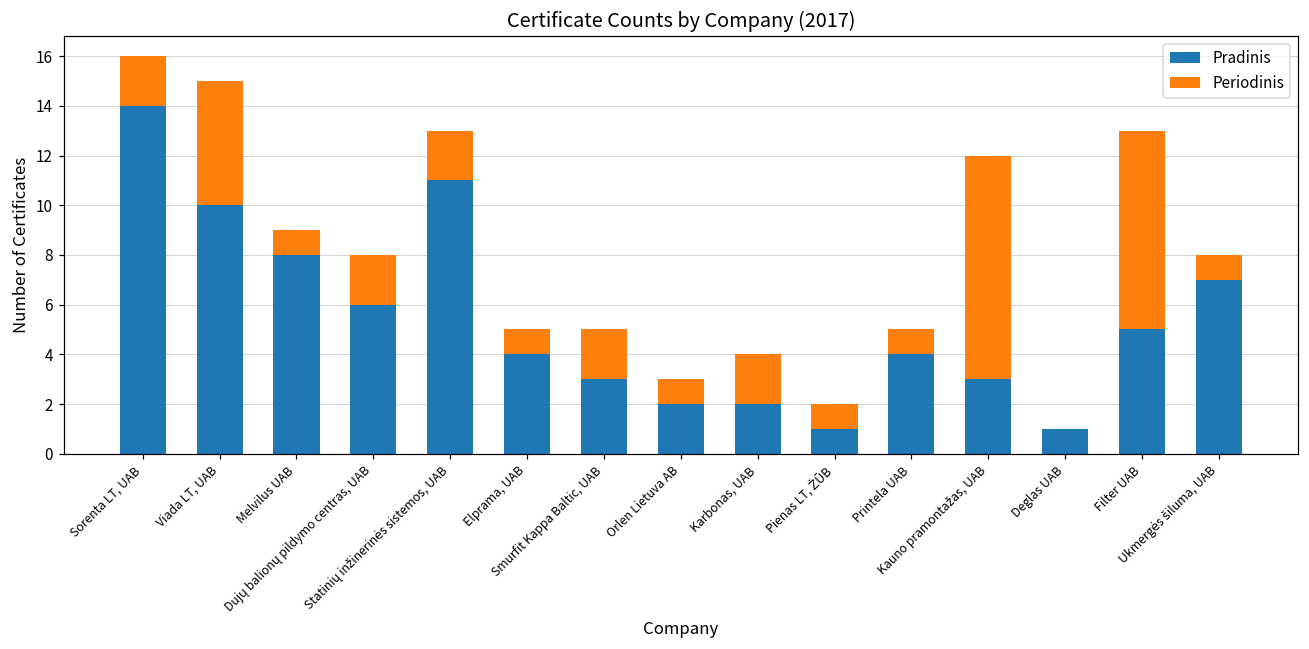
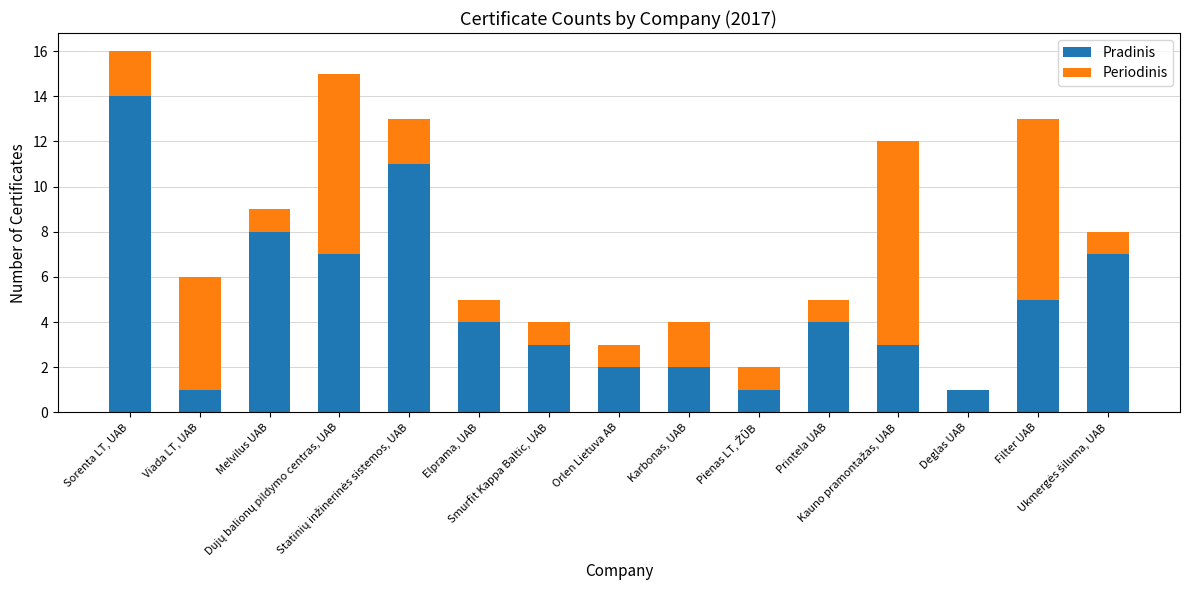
  {
    "Pradinis": {
      "Sorenta LT, UAB": 14,
-     "Viada LT, UAB": 10,
+     "Viada LT, UAB": 1,
      "Melvilus UAB": 8,
-     "Dujų balionų pildymo centras, UAB": 6,
+     "Dujų balionų pildymo centras, UAB": 7,
      "Statinių inžinerinės sistemos, UAB": 11,
      "Elprama, UAB": 4,
      "Smurfit Kappa Baltic, UAB": 3,
      "Orlen Lietuva AB": 2,
      "Karbonas, UAB": 2,
      "Pienas LT, ŽŪB": 1,
      "Printela UAB": 4,
      "Kauno pramontažas, UAB": 3,
      "Deglas UAB": 1,
      "Filter UAB": 5,
      "Ukmergės šiluma, UAB": 7
    },
    "Periodinis": {
      "Sorenta LT, UAB": 2,
      "Viada LT, UAB": 5,
      "Melvilus UAB": 1,
-     "Dujų balionų pildymo centras, UAB": 2,
+     "Dujų balionų pildymo centras, UAB": 8,
      "Statinių inžinerinės sistemos, UAB": 2,
      "Elprama, UAB": 1,
-     "Smurfit Kappa Baltic, UAB": 2,
+     "Smurfit Kappa Baltic, UAB": 1,
      "Orlen Lietuva AB": 1,
      "Karbonas, UAB": 2,
      "Pienas LT, ŽŪB": 1,
      "Printela UAB": 1,
      "Kauno pramontažas, UAB": 9,
      "Deglas UAB": 0,
      "Filter UAB": 8,
      "Ukmergės šiluma, UAB": 1
    }
  }
